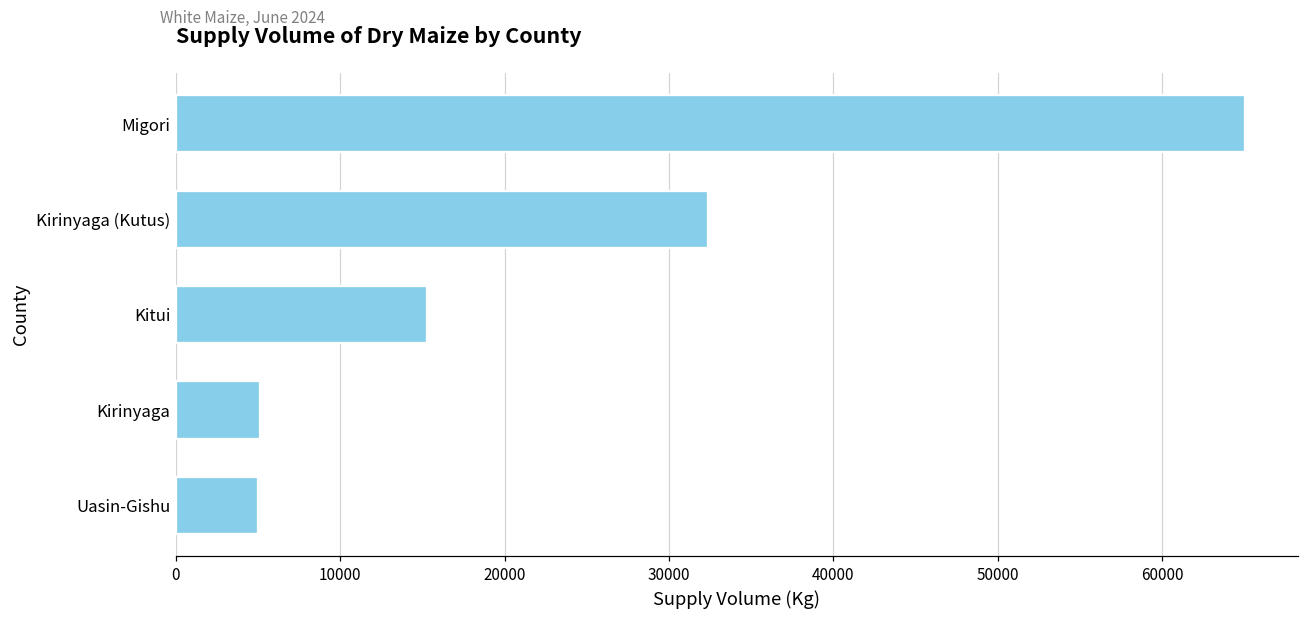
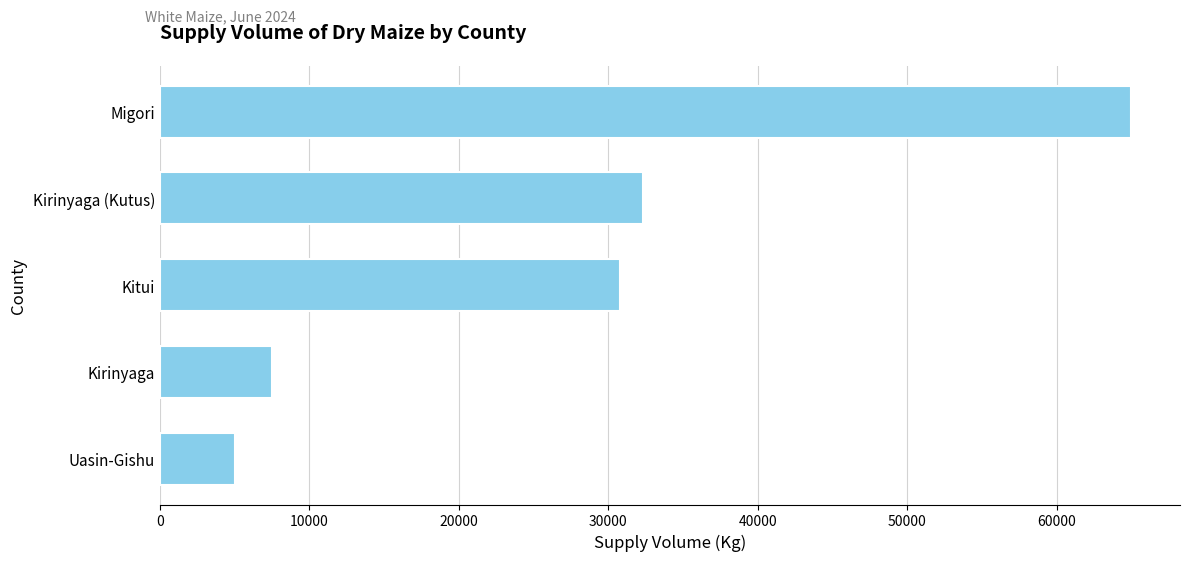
  {
    "Migori": 65000,
    "Kirinyaga (Kutus)": 32300,
-   "Kitui": 15300,
-   "Kirinyaga": 5100,
+   "Kitui": 30800,
+   "Kirinyaga": 7500,
    "Uasin-Gishu": 5000
  }
